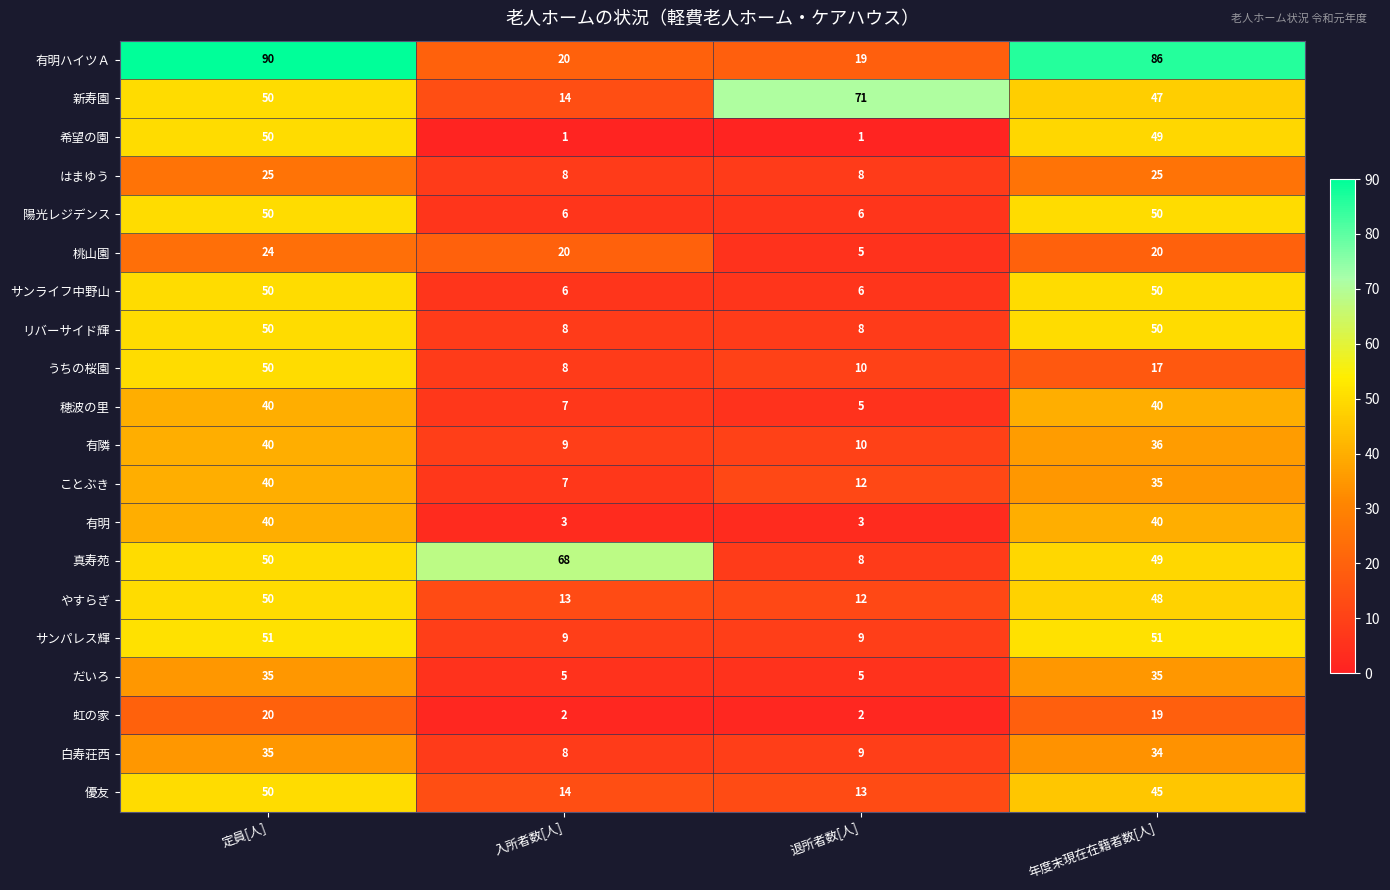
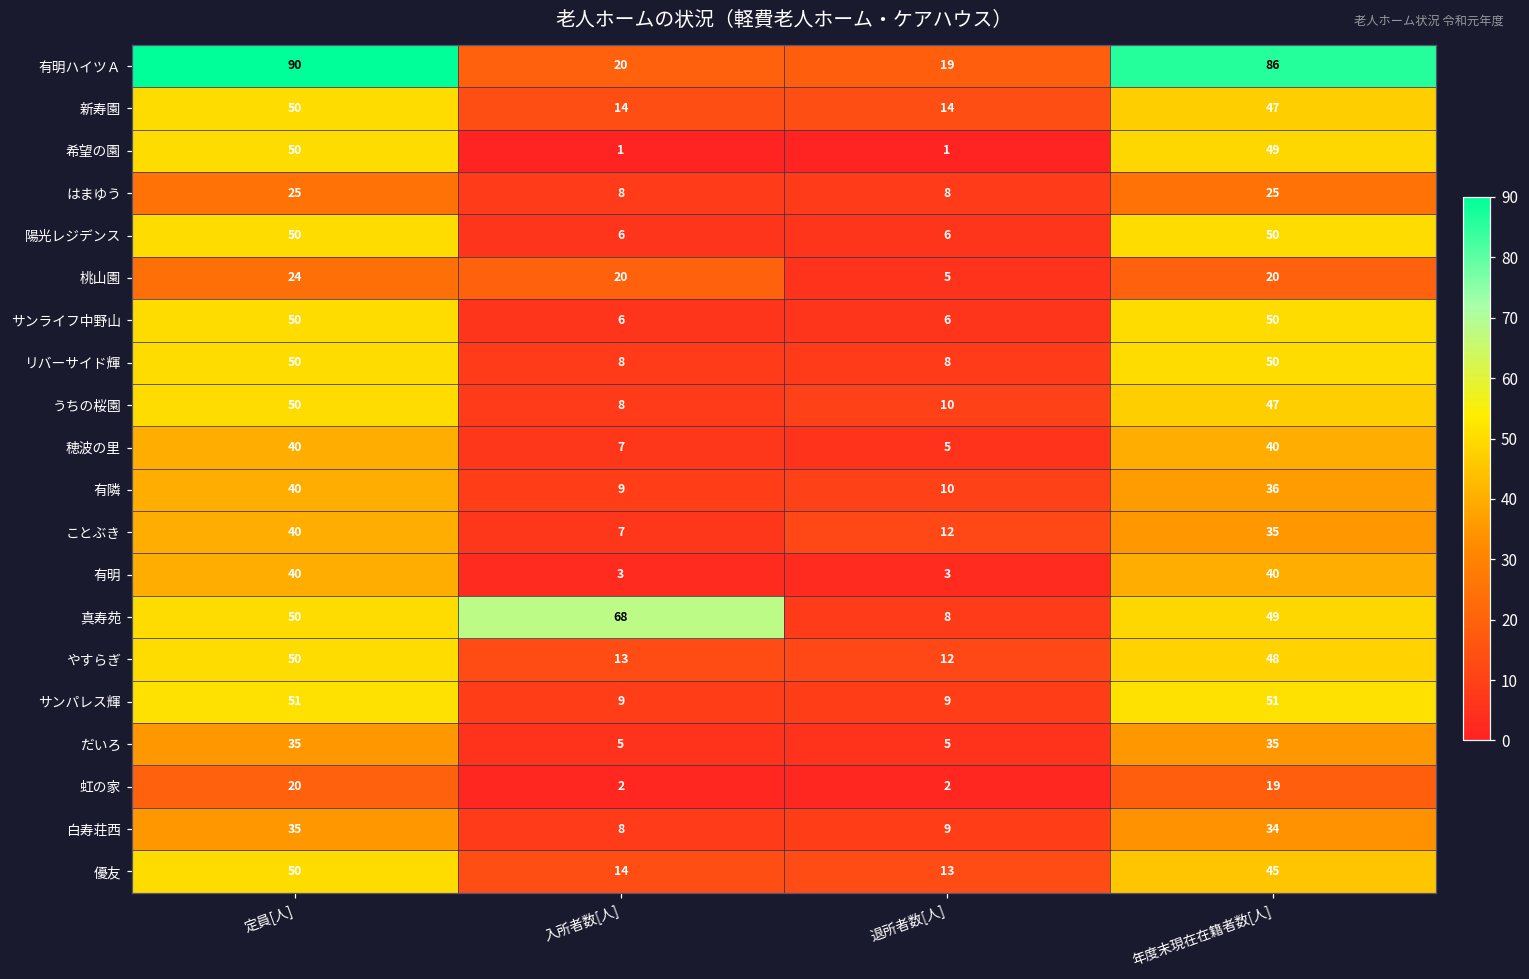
  {
    "有明ハイツＡ": {
      "定員[人]": 90,
      "入所者数[人]": 20,
      "退所者数[人]": 19,
      "年度末現在在籍者数[人]": 86
    },
    "新寿園": {
      "定員[人]": 50,
      "入所者数[人]": 14,
-     "退所者数[人]": 71,
+     "退所者数[人]": 14,
      "年度末現在在籍者数[人]": 47
    },
    "希望の園": {
      "定員[人]": 50,
      "入所者数[人]": 1,
      "退所者数[人]": 1,
      "年度末現在在籍者数[人]": 49
    },
    "はまゆう": {
      "定員[人]": 25,
      "入所者数[人]": 8,
      "退所者数[人]": 8,
      "年度末現在在籍者数[人]": 25
    },
    "陽光レジデンス": {
      "定員[人]": 50,
      "入所者数[人]": 6,
      "退所者数[人]": 6,
      "年度末現在在籍者数[人]": 50
    },
    "桃山園": {
      "定員[人]": 24,
      "入所者数[人]": 20,
      "退所者数[人]": 5,
      "年度末現在在籍者数[人]": 20
    },
    "サンライフ中野山": {
      "定員[人]": 50,
      "入所者数[人]": 6,
      "退所者数[人]": 6,
      "年度末現在在籍者数[人]": 50
    },
    "リバーサイド輝": {
      "定員[人]": 50,
      "入所者数[人]": 8,
      "退所者数[人]": 8,
      "年度末現在在籍者数[人]": 50
    },
    "うちの桜園": {
      "定員[人]": 50,
      "入所者数[人]": 8,
      "退所者数[人]": 10,
-     "年度末現在在籍者数[人]": 17
+     "年度末現在在籍者数[人]": 47
    },
    "穂波の里": {
      "定員[人]": 40,
      "入所者数[人]": 7,
      "退所者数[人]": 5,
      "年度末現在在籍者数[人]": 40
    },
    "有隣": {
      "定員[人]": 40,
      "入所者数[人]": 9,
      "退所者数[人]": 10,
      "年度末現在在籍者数[人]": 36
    },
    "ことぶき": {
      "定員[人]": 40,
      "入所者数[人]": 7,
      "退所者数[人]": 12,
      "年度末現在在籍者数[人]": 35
    },
    "有明": {
      "定員[人]": 40,
      "入所者数[人]": 3,
      "退所者数[人]": 3,
      "年度末現在在籍者数[人]": 40
    },
    "真寿苑": {
      "定員[人]": 50,
      "入所者数[人]": 68,
      "退所者数[人]": 8,
      "年度末現在在籍者数[人]": 49
    },
    "やすらぎ": {
      "定員[人]": 50,
      "入所者数[人]": 13,
      "退所者数[人]": 12,
      "年度末現在在籍者数[人]": 48
    },
    "サンパレス輝": {
      "定員[人]": 51,
      "入所者数[人]": 9,
      "退所者数[人]": 9,
      "年度末現在在籍者数[人]": 51
    },
    "だいろ": {
      "定員[人]": 35,
      "入所者数[人]": 5,
      "退所者数[人]": 5,
      "年度末現在在籍者数[人]": 35
    },
    "虹の家": {
      "定員[人]": 20,
      "入所者数[人]": 2,
      "退所者数[人]": 2,
      "年度末現在在籍者数[人]": 19
    },
    "白寿荘西": {
      "定員[人]": 35,
      "入所者数[人]": 8,
      "退所者数[人]": 9,
      "年度末現在在籍者数[人]": 34
    },
    "優友": {
      "定員[人]": 50,
      "入所者数[人]": 14,
      "退所者数[人]": 13,
      "年度末現在在籍者数[人]": 45
    }
  }
